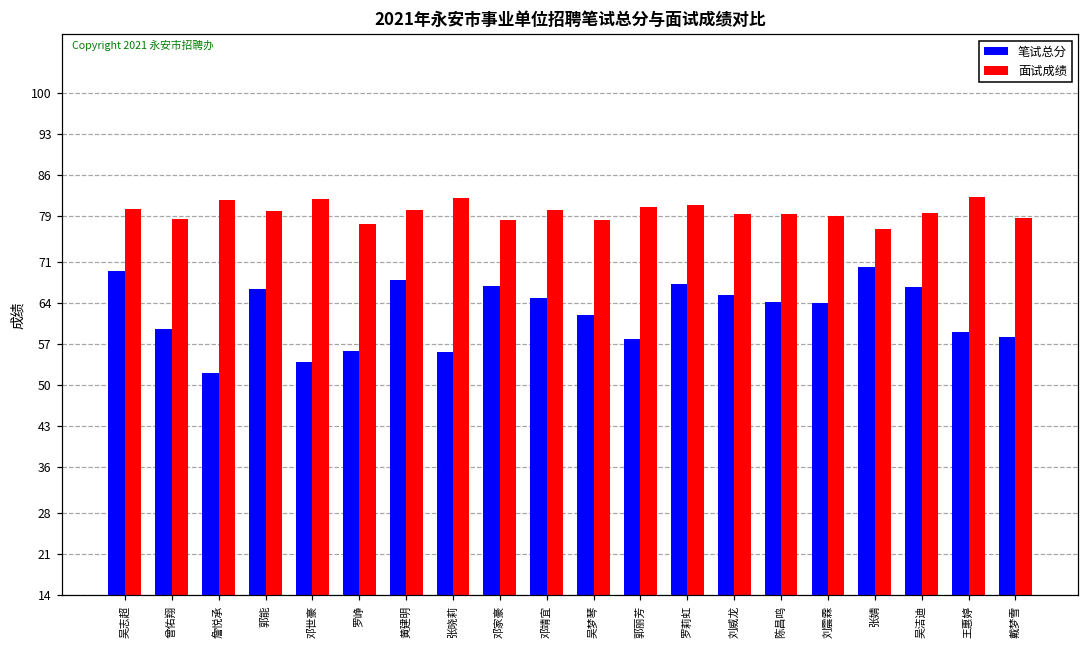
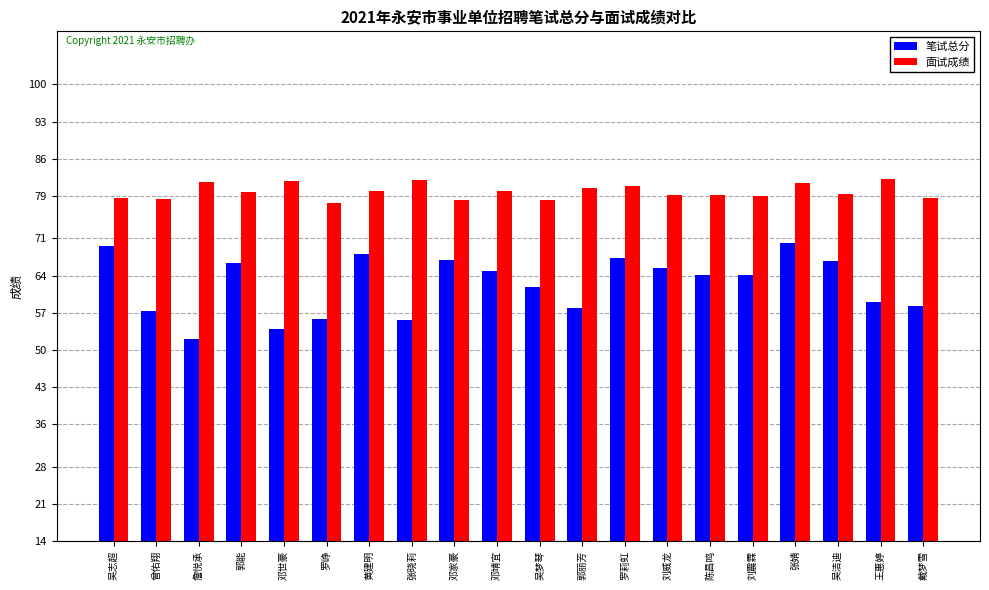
  {
    "笔试总分": {
      "吴志超": 70,
-     "曾佑翔": 60,
+     "曾佑翔": 57,
      "詹悦承": 52,
      "郭能": 66,
      "邓世豪": 54,
      "罗峥": 56,
      "黄建明": 68,
      "张晓莉": 56,
      "邓家豪": 67,
      "邓靖宜": 65,
      "吴梦琴": 62,
      "郭丽芳": 58,
      "罗莉虹": 67,
      "刘威龙": 65,
      "陈昌鸣": 64,
      "刘震霖": 64,
      "张婧": 70,
      "吴洁迪": 67,
      "王惠婷": 59,
      "戴梦雪": 58
    },
    "面试成绩": {
-     "吴志超": 80,
+     "吴志超": 79,
      "曾佑翔": 78,
      "詹悦承": 82,
      "郭能": 80,
      "邓世豪": 82,
      "罗峥": 78,
      "黄建明": 80,
      "张晓莉": 82,
      "邓家豪": 78,
      "邓靖宜": 80,
      "吴梦琴": 78,
      "郭丽芳": 80,
      "罗莉虹": 81,
      "刘威龙": 79,
      "陈昌鸣": 79,
      "刘震霖": 79,
-     "张婧": 77,
+     "张婧": 81,
      "吴洁迪": 79,
      "王惠婷": 82,
      "戴梦雪": 79
    }
  }
